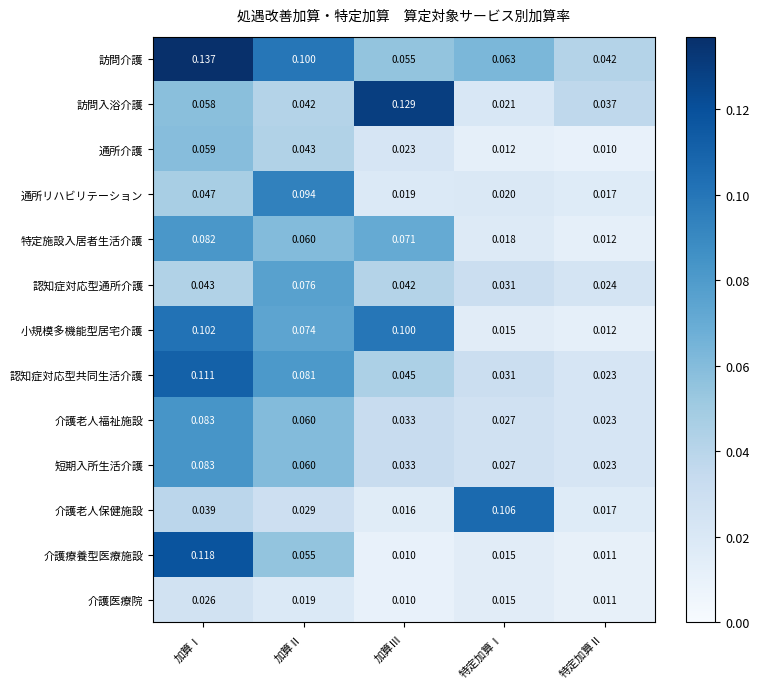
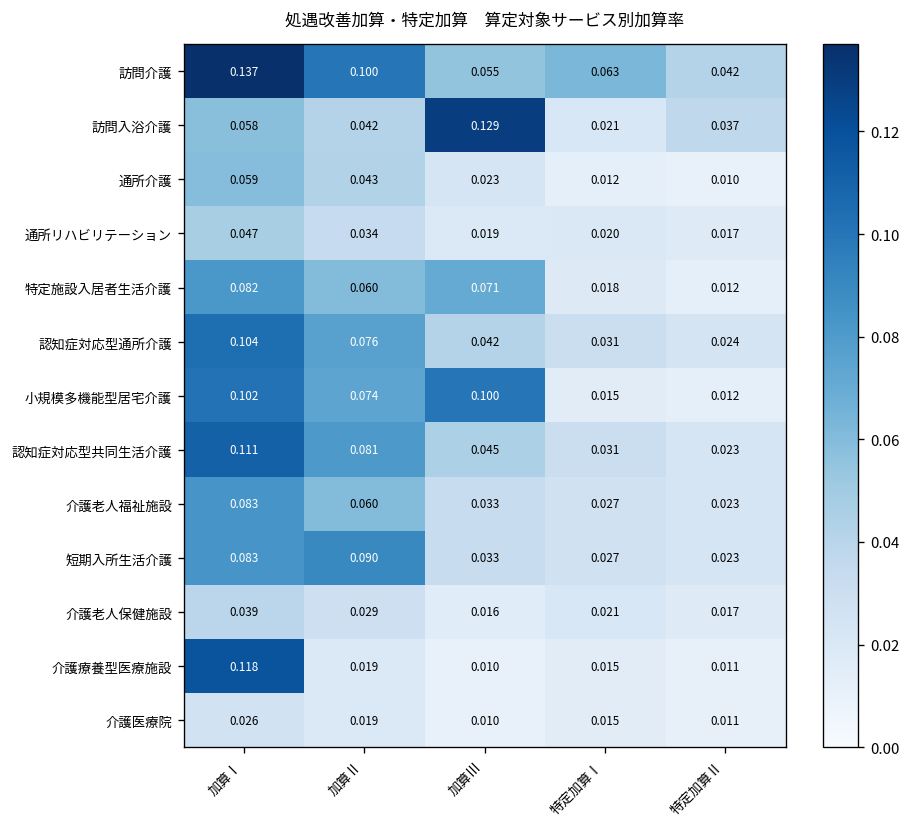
  {
    "訪問介護": {
      "加算Ⅰ": 0.137,
      "加算Ⅱ": 0.100,
      "加算Ⅲ": 0.055,
      "特定加算Ⅰ": 0.063,
      "特定加算Ⅱ": 0.042
    },
    "訪問入浴介護": {
      "加算Ⅰ": 0.058,
      "加算Ⅱ": 0.042,
      "加算Ⅲ": 0.129,
      "特定加算Ⅰ": 0.021,
      "特定加算Ⅱ": 0.037
    },
    "通所介護": {
      "加算Ⅰ": 0.059,
      "加算Ⅱ": 0.043,
      "加算Ⅲ": 0.023,
      "特定加算Ⅰ": 0.012,
      "特定加算Ⅱ": 0.010
    },
    "通所リハビリテーション": {
      "加算Ⅰ": 0.047,
-     "加算Ⅱ": 0.094,
+     "加算Ⅱ": 0.034,
      "加算Ⅲ": 0.019,
      "特定加算Ⅰ": 0.020,
      "特定加算Ⅱ": 0.017
    },
    "特定施設入居者生活介護": {
      "加算Ⅰ": 0.082,
      "加算Ⅱ": 0.060,
      "加算Ⅲ": 0.071,
      "特定加算Ⅰ": 0.018,
      "特定加算Ⅱ": 0.012
    },
    "認知症対応型通所介護": {
-     "加算Ⅰ": 0.043,
+     "加算Ⅰ": 0.104,
      "加算Ⅱ": 0.076,
      "加算Ⅲ": 0.042,
      "特定加算Ⅰ": 0.031,
      "特定加算Ⅱ": 0.024
    },
    "小規模多機能型居宅介護": {
      "加算Ⅰ": 0.102,
      "加算Ⅱ": 0.074,
      "加算Ⅲ": 0.100,
      "特定加算Ⅰ": 0.015,
      "特定加算Ⅱ": 0.012
    },
    "認知症対応型共同生活介護": {
      "加算Ⅰ": 0.111,
      "加算Ⅱ": 0.081,
      "加算Ⅲ": 0.045,
      "特定加算Ⅰ": 0.031,
      "特定加算Ⅱ": 0.023
    },
    "介護老人福祉施設": {
      "加算Ⅰ": 0.083,
      "加算Ⅱ": 0.060,
      "加算Ⅲ": 0.033,
      "特定加算Ⅰ": 0.027,
      "特定加算Ⅱ": 0.023
    },
    "短期入所生活介護": {
      "加算Ⅰ": 0.083,
-     "加算Ⅱ": 0.060,
+     "加算Ⅱ": 0.090,
      "加算Ⅲ": 0.033,
      "特定加算Ⅰ": 0.027,
      "特定加算Ⅱ": 0.023
    },
    "介護老人保健施設": {
      "加算Ⅰ": 0.039,
      "加算Ⅱ": 0.029,
      "加算Ⅲ": 0.016,
-     "特定加算Ⅰ": 0.106,
+     "特定加算Ⅰ": 0.021,
      "特定加算Ⅱ": 0.017
    },
    "介護療養型医療施設": {
      "加算Ⅰ": 0.118,
-     "加算Ⅱ": 0.055,
+     "加算Ⅱ": 0.019,
      "加算Ⅲ": 0.010,
      "特定加算Ⅰ": 0.015,
      "特定加算Ⅱ": 0.011
    },
    "介護医療院": {
      "加算Ⅰ": 0.026,
      "加算Ⅱ": 0.019,
      "加算Ⅲ": 0.010,
      "特定加算Ⅰ": 0.015,
      "特定加算Ⅱ": 0.011
    }
  }
